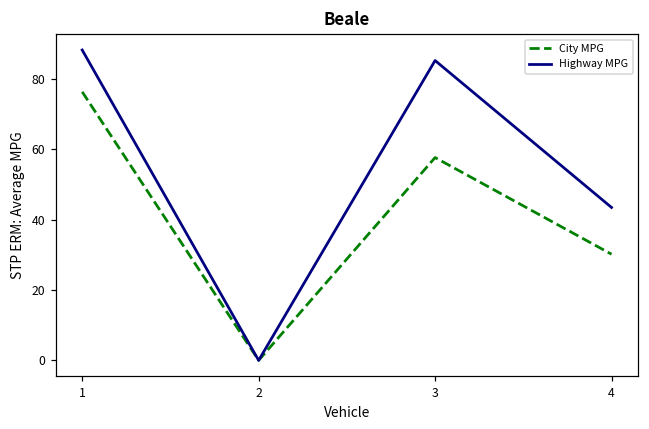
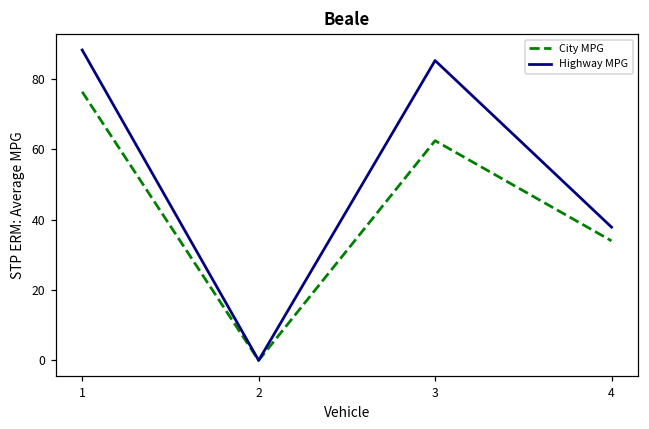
  {
    "City MPG": {
      "1": 76,
-     "3": 58,
-     "4": 30
+     "3": 63,
+     "4": 34
    },
    "Highway MPG": {
      "1": 88,
      "3": 85,
-     "4": 44
+     "4": 38
    }
  }
